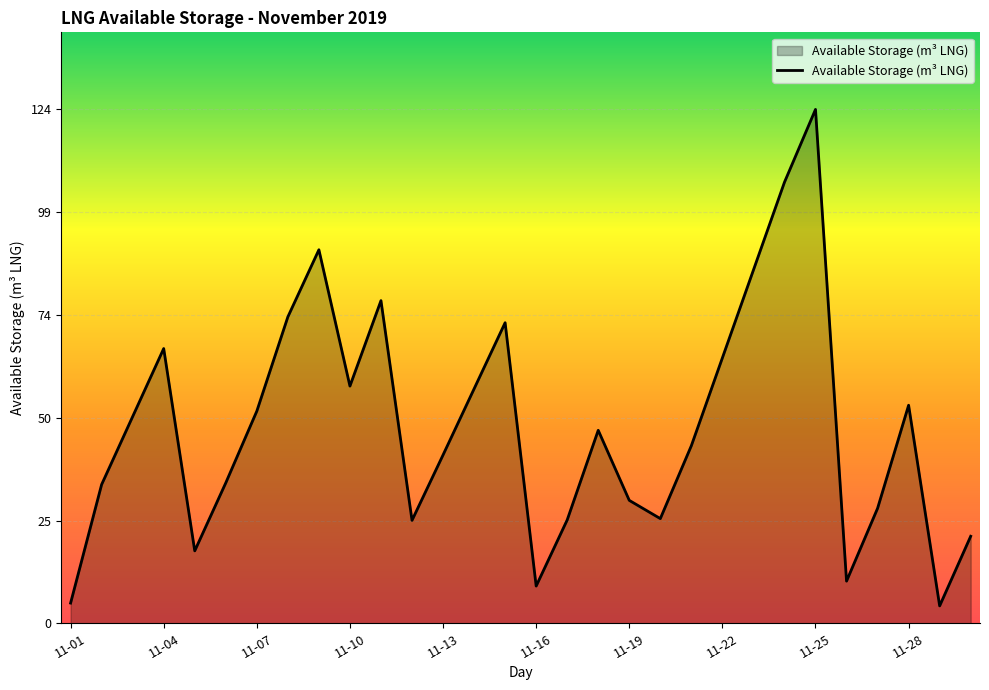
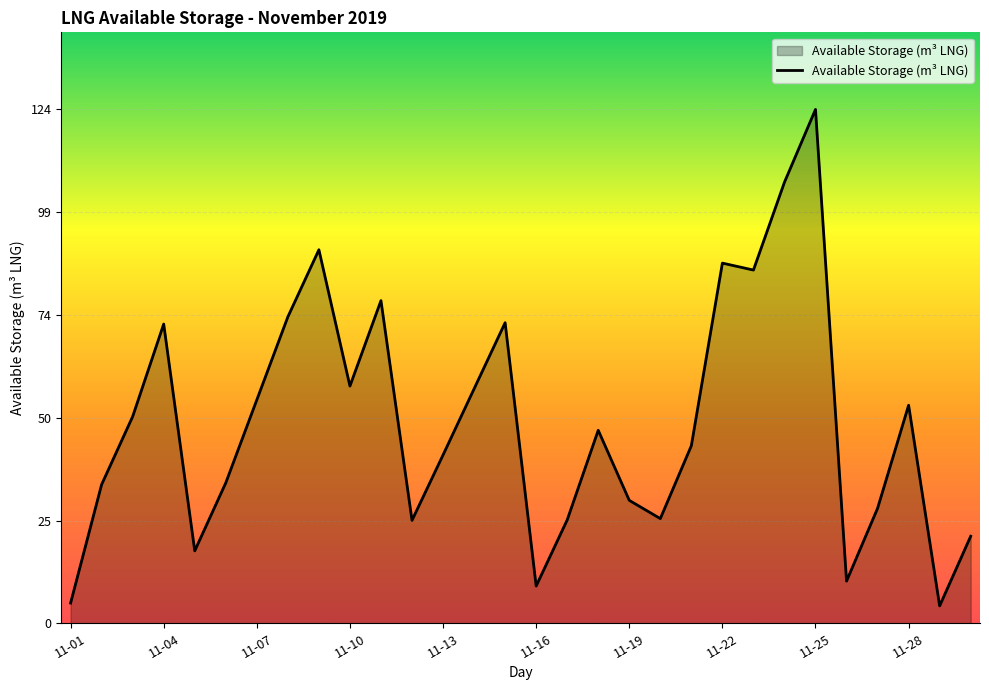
  {
    "11-01": 5,
-   "11-04": 66,
-   "11-07": 51,
+   "11-04": 72,
+   "11-07": 54,
    "11-10": 57,
    "11-13": 41,
    "11-16": 9,
    "11-19": 30,
-   "11-22": 64,
+   "11-22": 87,
    "11-25": 124,
    "11-28": 53
  }
